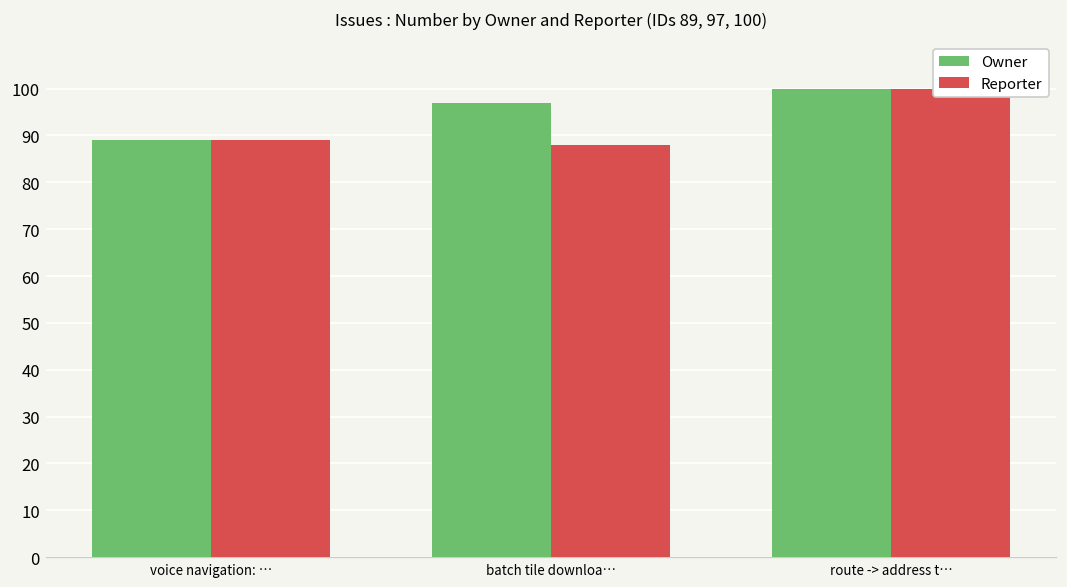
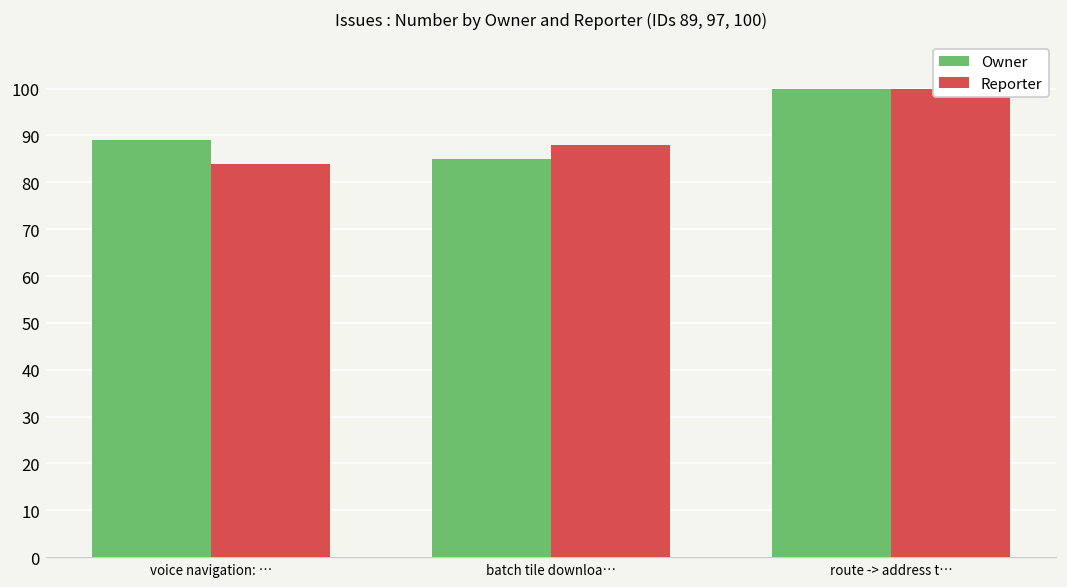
  {
    "Owner": {
      "voice navigation: …": 89,
-     "batch tile downloa…": 97,
+     "batch tile downloa…": 85,
      "route -> address t…": 100
    },
    "Reporter": {
-     "voice navigation: …": 89,
+     "voice navigation: …": 84,
      "batch tile downloa…": 88
    }
  }
